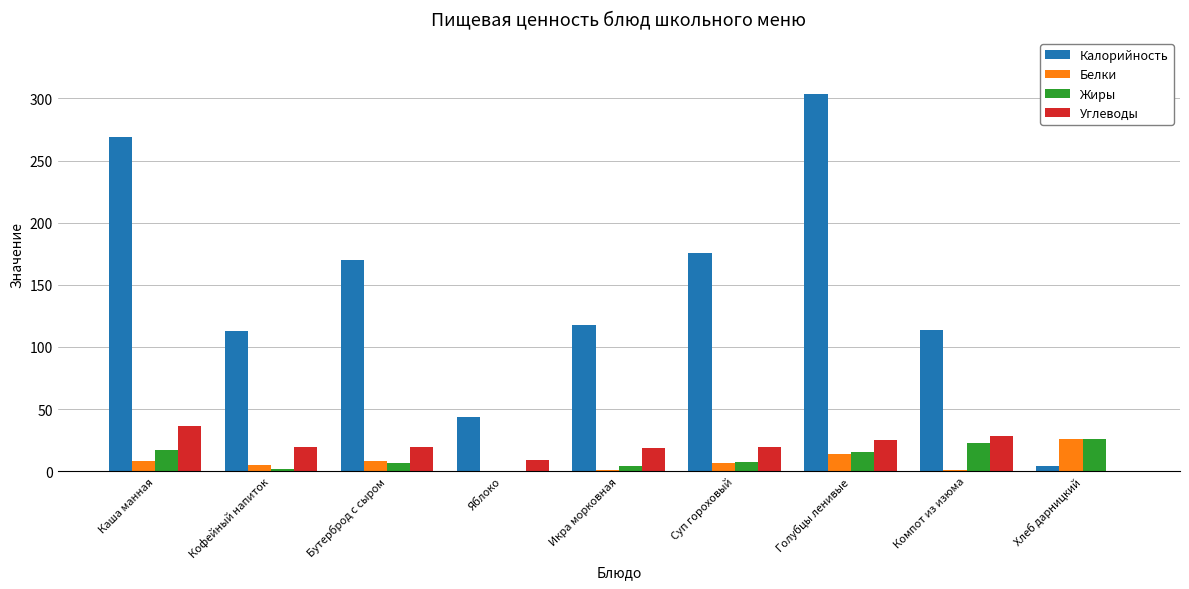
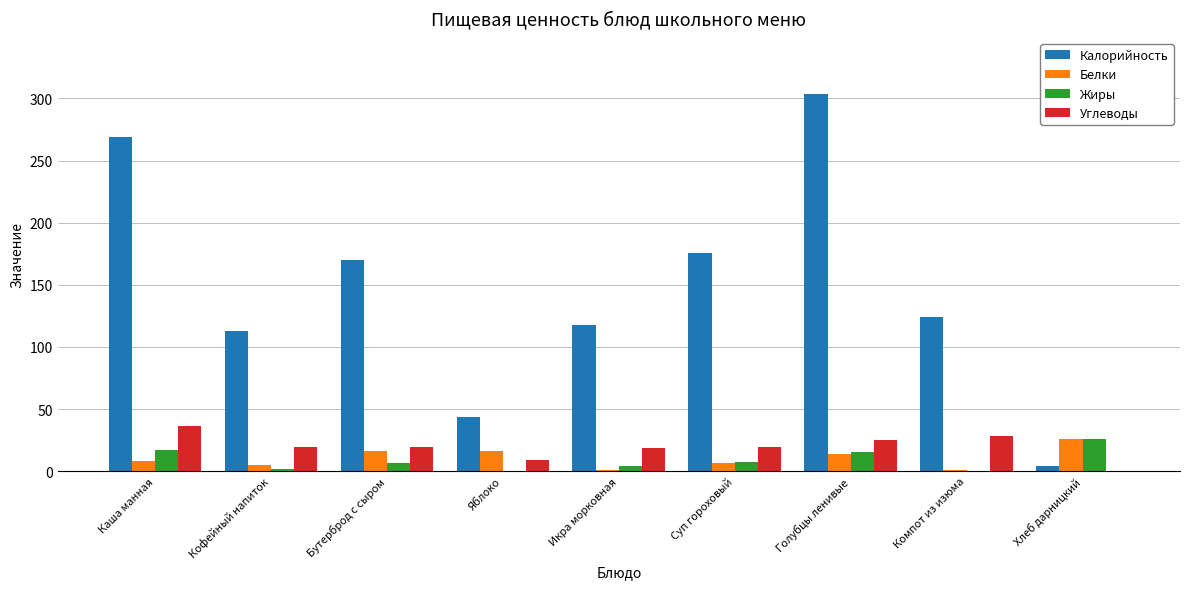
  {
    "Калорийность": {
      "Каша манная": 269,
      "Кофейный напиток": 113,
      "Бутерброд с сыром": 170,
      "Яблоко": 43,
      "Икра морковная": 117,
      "Суп гороховый": 175,
      "Голубцы ленивые": 303,
-     "Компот из изюма": 113,
+     "Компот из изюма": 124,
      "Хлеб дарницкий": 4
    },
    "Белки": {
      "Каша манная": 8,
      "Кофейный напиток": 5,
-     "Бутерброд с сыром": 8,
-     "Яблоко": 0,
+     "Бутерброд с сыром": 17,
+     "Яблоко": 17,
      "Суп гороховый": 7,
      "Голубцы ленивые": 14,
      "Хлеб дарницкий": 26
    },
    "Жиры": {
      "Каша манная": 17,
      "Бутерброд с сыром": 6,
      "Икра морковная": 4,
      "Суп гороховый": 7,
      "Голубцы ленивые": 16,
-     "Компот из изюма": 22,
+     "Компот из изюма": 0,
      "Хлеб дарницкий": 26
    },
    "Углеводы": {
      "Каша манная": 37,
      "Кофейный напиток": 19,
      "Бутерброд с сыром": 19,
      "Яблоко": 9,
      "Икра морковная": 19,
      "Суп гороховый": 19,
      "Голубцы ленивые": 25,
      "Компот из изюма": 28
    }
  }
